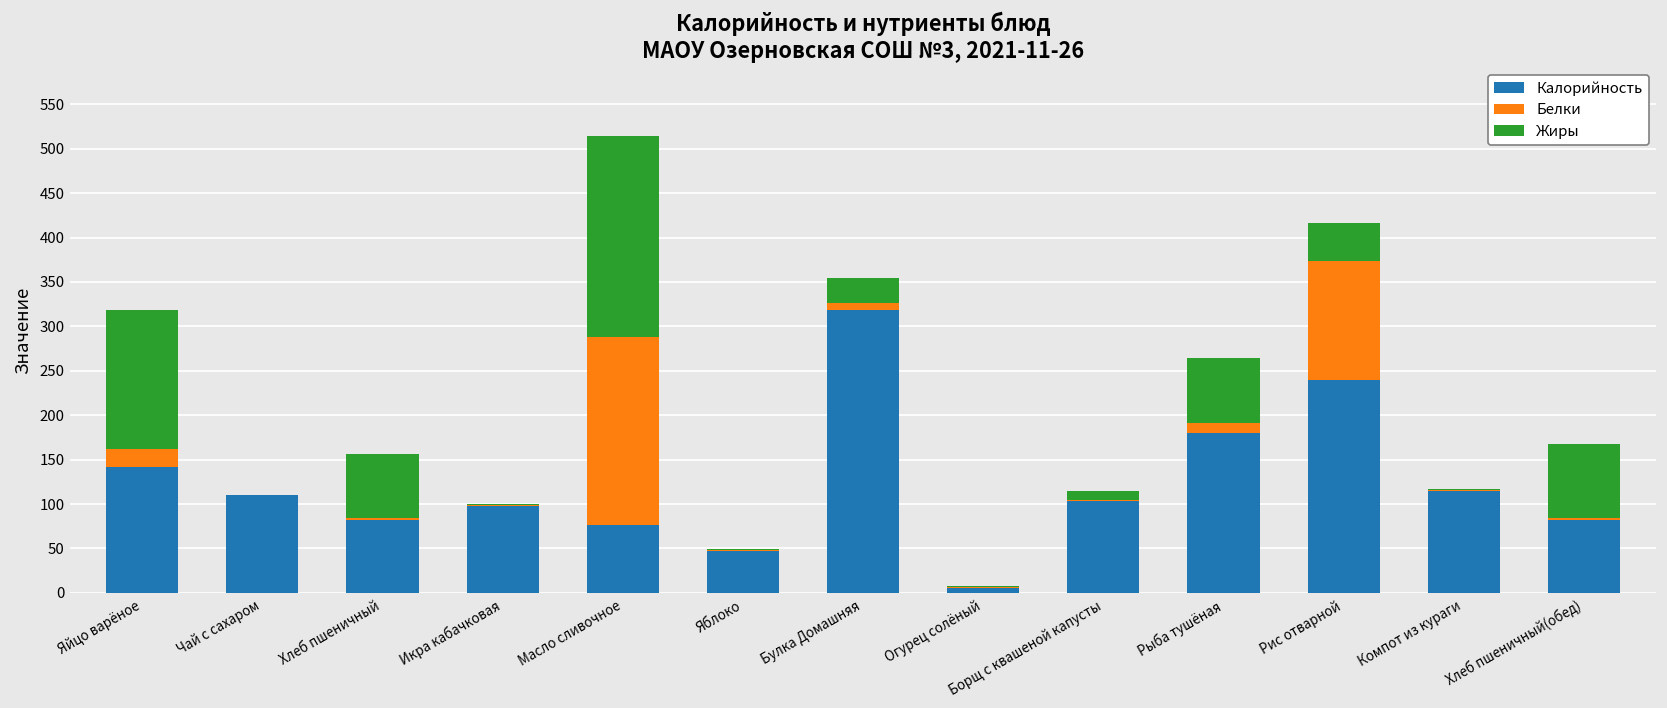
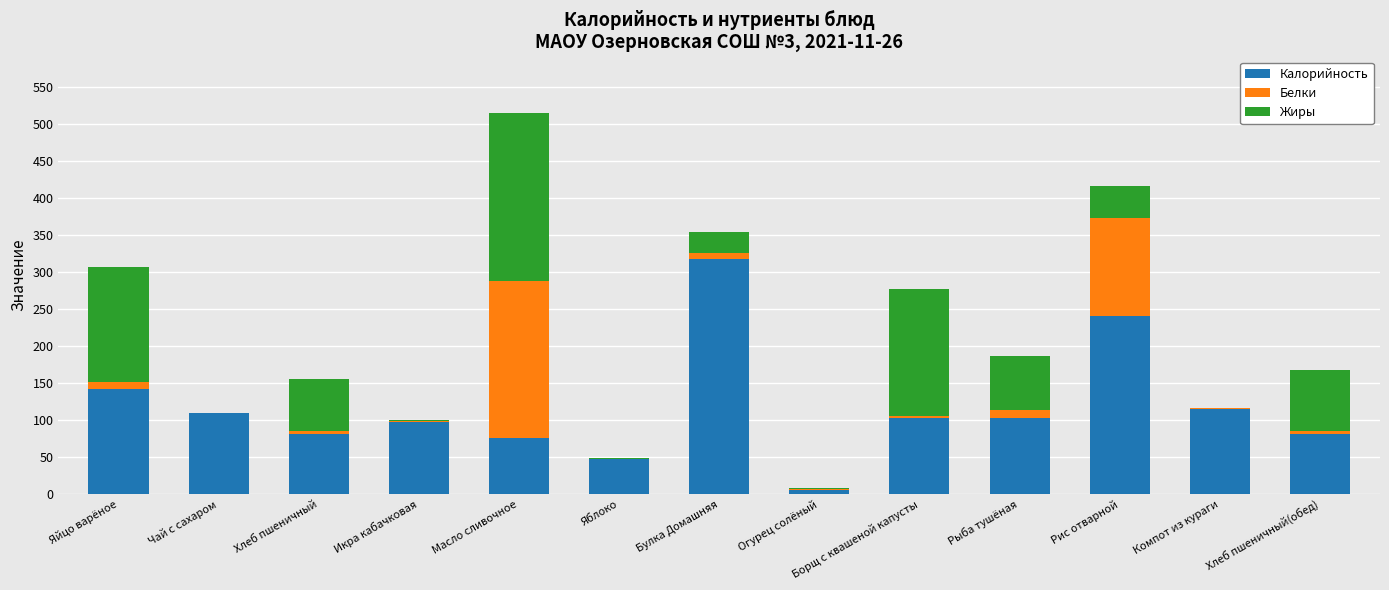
  {
    "Калорийность": {
      "Яйцо варёное": 140,
      "Чай с сахаром": 110,
      "Хлеб пшеничный": 80,
      "Икра кабачковая": 100,
      "Масло сливочное": 80,
      "Яблоко": 50,
      "Булка Домашняя": 320,
      "Огурец солёный": 10,
      "Борщ с квашеной капусты": 100,
-     "Рыба тушёная": 180,
+     "Рыба тушёная": 100,
      "Рис отварной": 240,
      "Компот из кураги": 110,
      "Хлеб пшеничный(обед)": 80
    },
    "Белки": {
-     "Яйцо варёное": 20,
+     "Яйцо варёное": 10,
      "Масло сливочное": 210,
      "Булка Домашняя": 10,
      "Рыба тушёная": 10,
      "Рис отварной": 130
    },
    "Жиры": {
      "Яйцо варёное": 160,
      "Чай с сахаром": 0,
      "Хлеб пшеничный": 70,
      "Масло сливочное": 230,
      "Булка Домашняя": 30,
-     "Борщ с квашеной капусты": 10,
+     "Борщ с квашеной капусты": 170,
      "Рыба тушёная": 70,
      "Рис отварной": 40,
      "Хлеб пшеничный(обед)": 80
    }
  }
